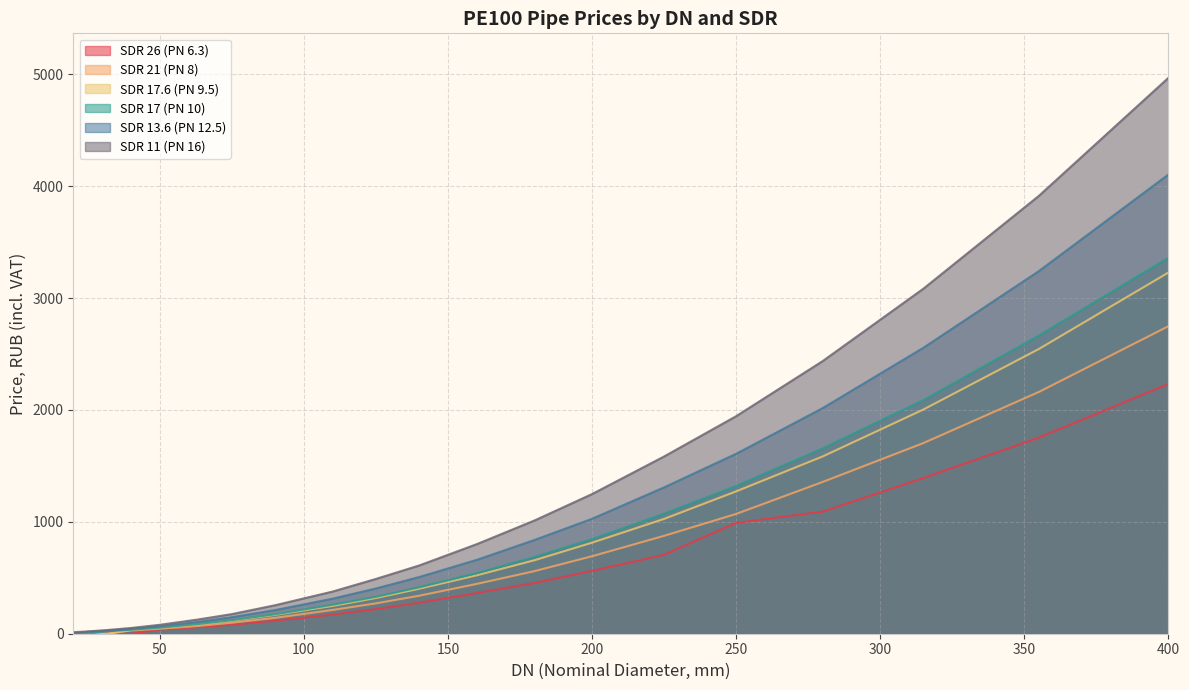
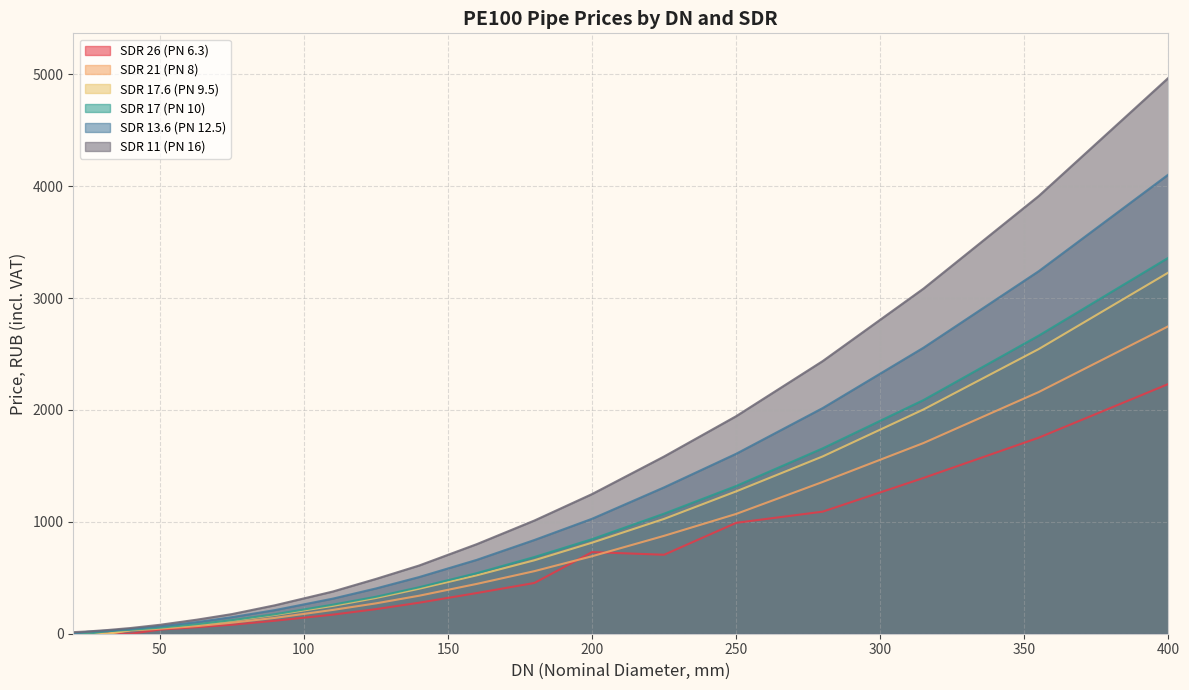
  {
    "SDR 26 (PN 6.3)": {
-     "200": 560,
+     "200": 730,
      "250": 990,
      "400": 2230
    }
  }
